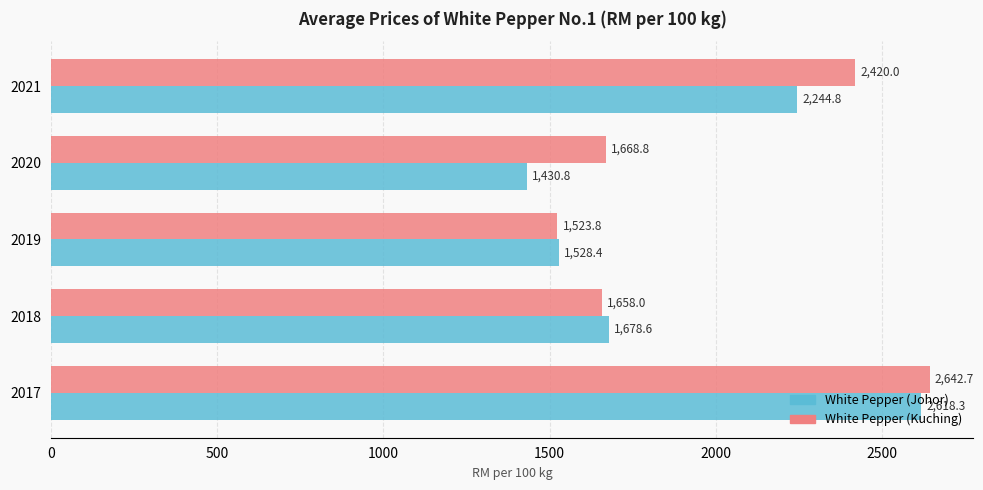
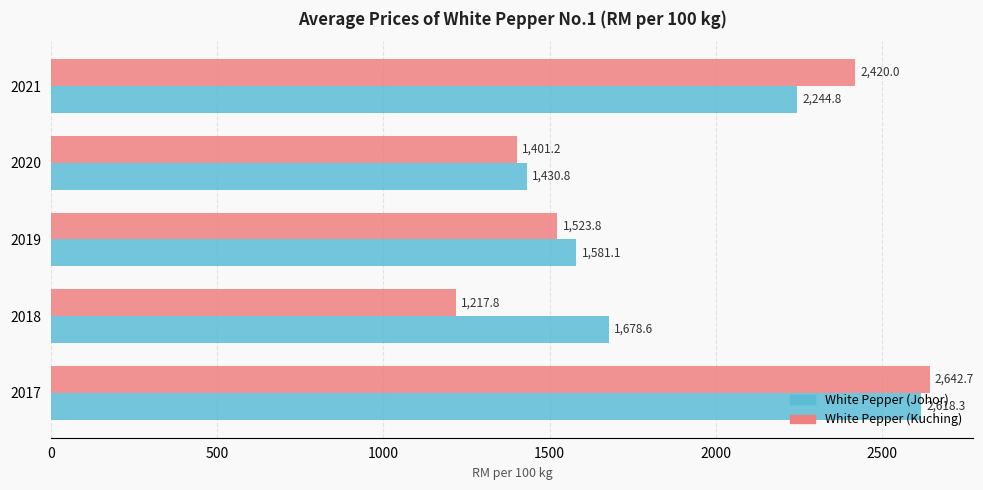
  {
    "White Pepper (Johor)": {
      "2021": "2,244.8",
      "2020": "1,430.8",
-     "2019": "1,528.4",
+     "2019": "1,581.1",
      "2018": "1,678.6",
      "2017": "2,618.3"
    },
    "White Pepper (Kuching)": {
      "2021": "2,420.0",
-     "2020": "1,668.8",
+     "2020": "1,401.2",
      "2019": "1,523.8",
-     "2018": "1,658.0",
+     "2018": "1,217.8",
      "2017": "2,642.7"
    }
  }
